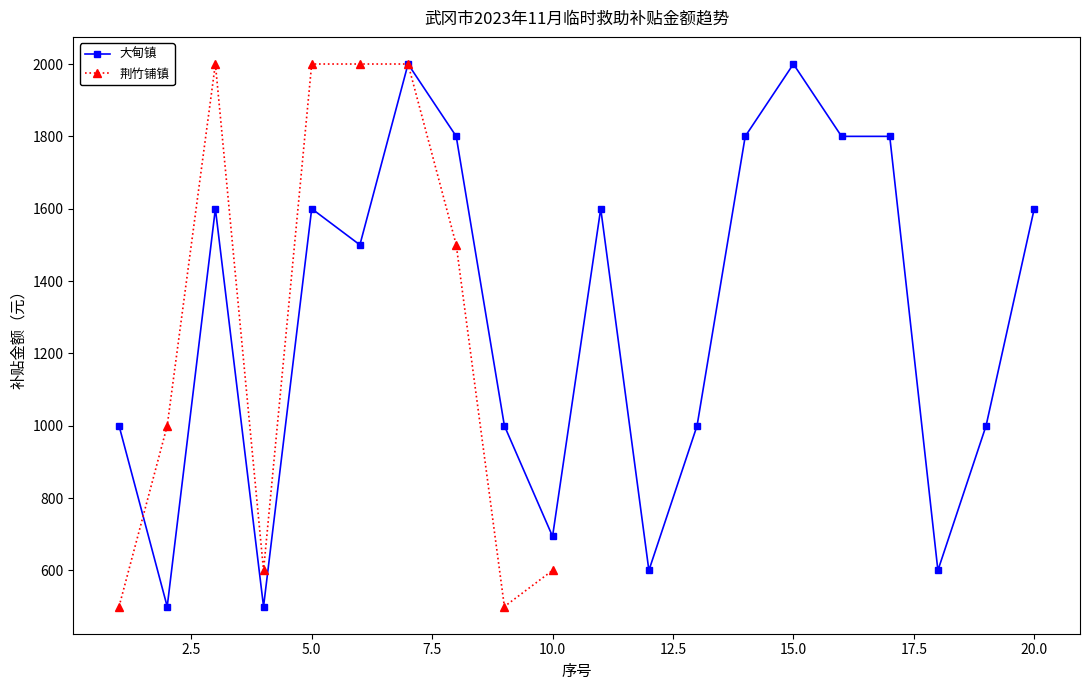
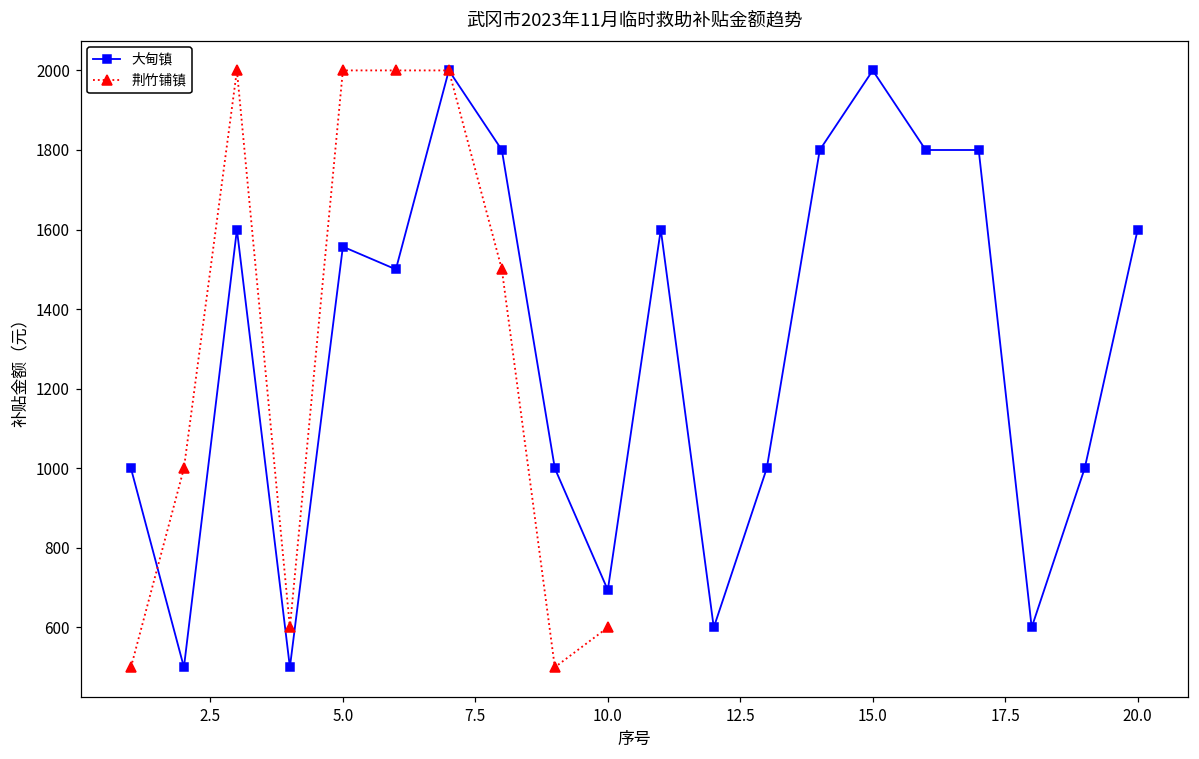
  {
    "大甸镇": {
-     "5.0": 1600,
+     "5.0": 1560,
      "10.0": 690,
      "15.0": 2000,
      "20.0": 1600
    },
    "荆竹铺镇": {
      "5.0": 2000,
      "10.0": 600
    }
  }
